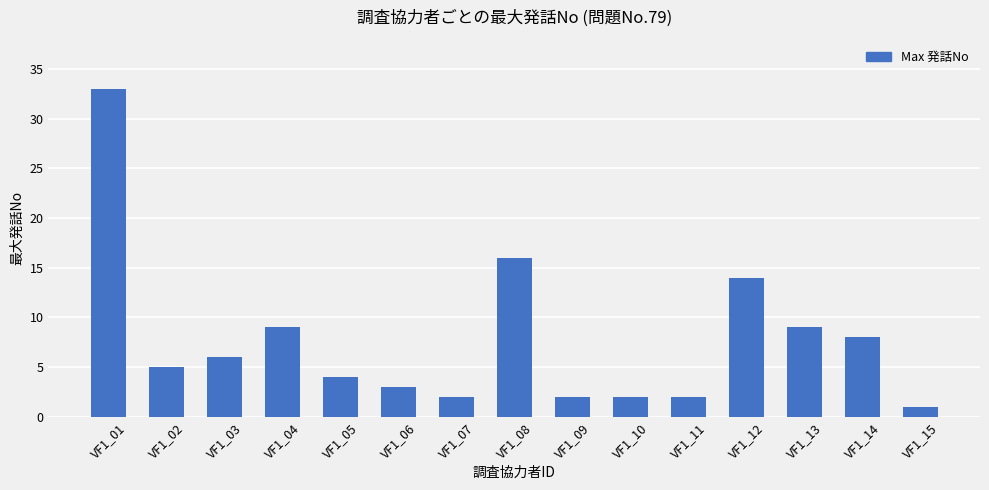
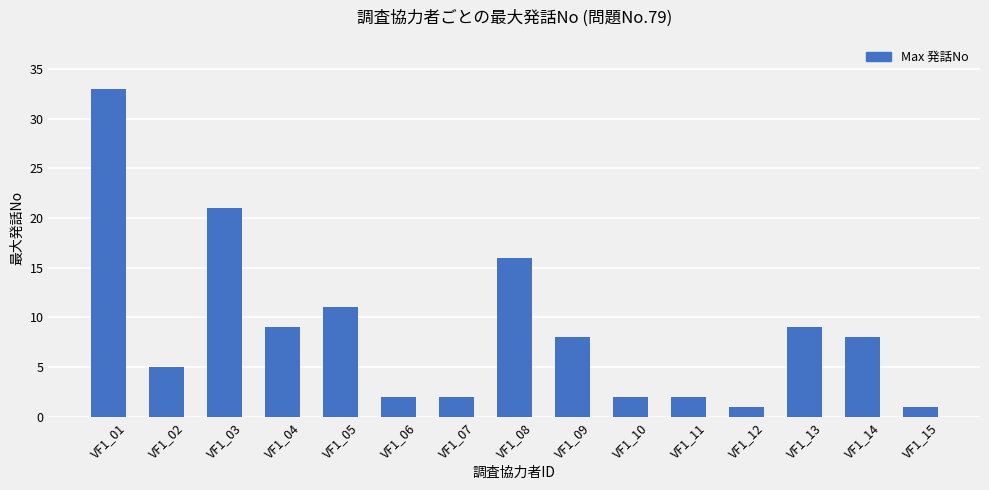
  {
    "VF1_01": 33,
    "VF1_02": 5,
-   "VF1_03": 6,
+   "VF1_03": 21,
    "VF1_04": 9,
-   "VF1_05": 4,
-   "VF1_06": 3,
+   "VF1_05": 11,
+   "VF1_06": 2,
    "VF1_07": 2,
    "VF1_08": 16,
-   "VF1_09": 2,
+   "VF1_09": 8,
    "VF1_10": 2,
    "VF1_11": 2,
-   "VF1_12": 14,
+   "VF1_12": 1,
    "VF1_13": 9,
    "VF1_14": 8,
    "VF1_15": 1
  }
